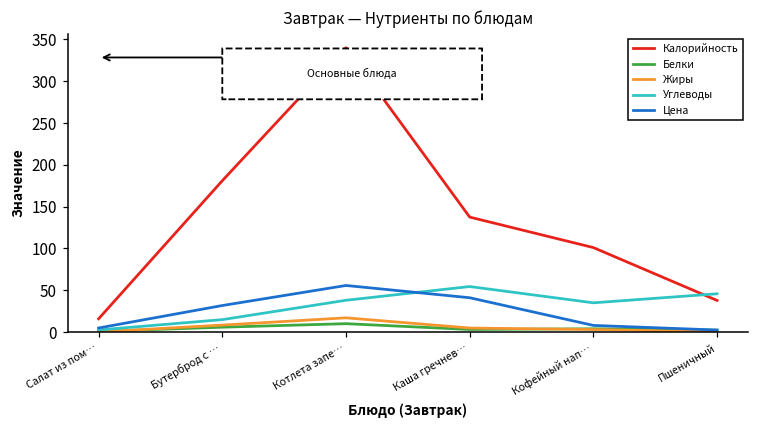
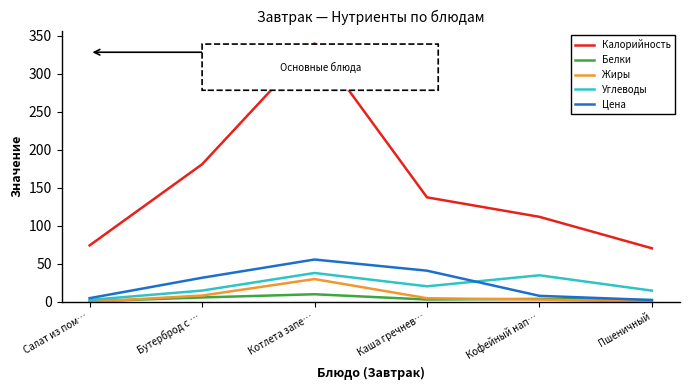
  {
    "Калорийность": {
-     "Салат из пом…": 20,
+     "Салат из пом…": 70,
      "Бутерброд с …": 180,
      "Котлета запе…": 340,
      "Каша гречнев…": 140,
-     "Кофейный нап…": 100,
-     "Пшеничный": 40
+     "Кофейный нап…": 110,
+     "Пшеничный": 70
    },
    "Белки": {
      "Котлета запе…": 10
    },
    "Жиры": {
-     "Котлета запе…": 20
+     "Котлета запе…": 30
    },
    "Углеводы": {
      "Бутерброд с …": 10,
      "Котлета запе…": 40,
-     "Каша гречнев…": 50,
+     "Каша гречнев…": 20,
      "Кофейный нап…": 30,
-     "Пшеничный": 50
+     "Пшеничный": 10
    },
    "Цена": {
      "Бутерброд с …": 30,
      "Котлета запе…": 60,
      "Каша гречнев…": 40,
      "Кофейный нап…": 10
    }
  }
